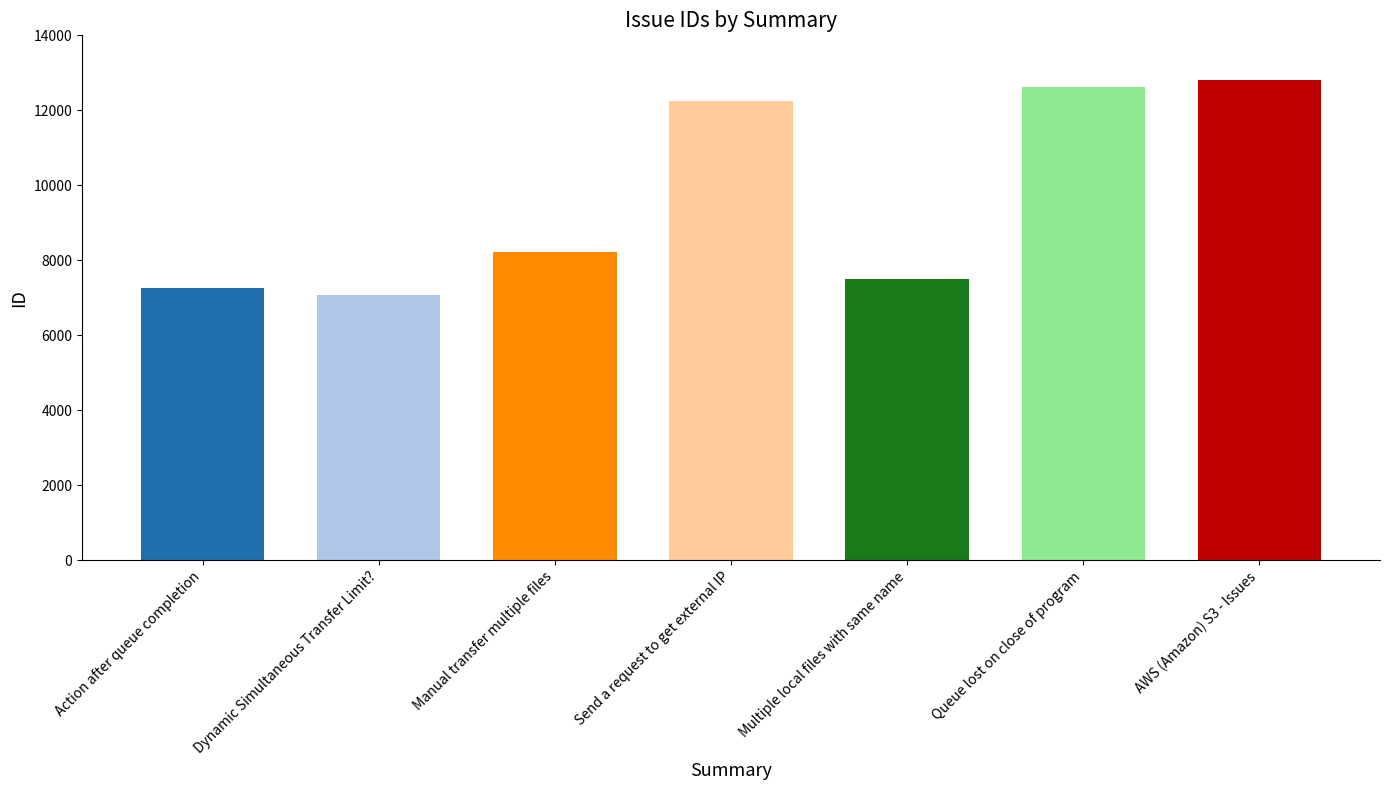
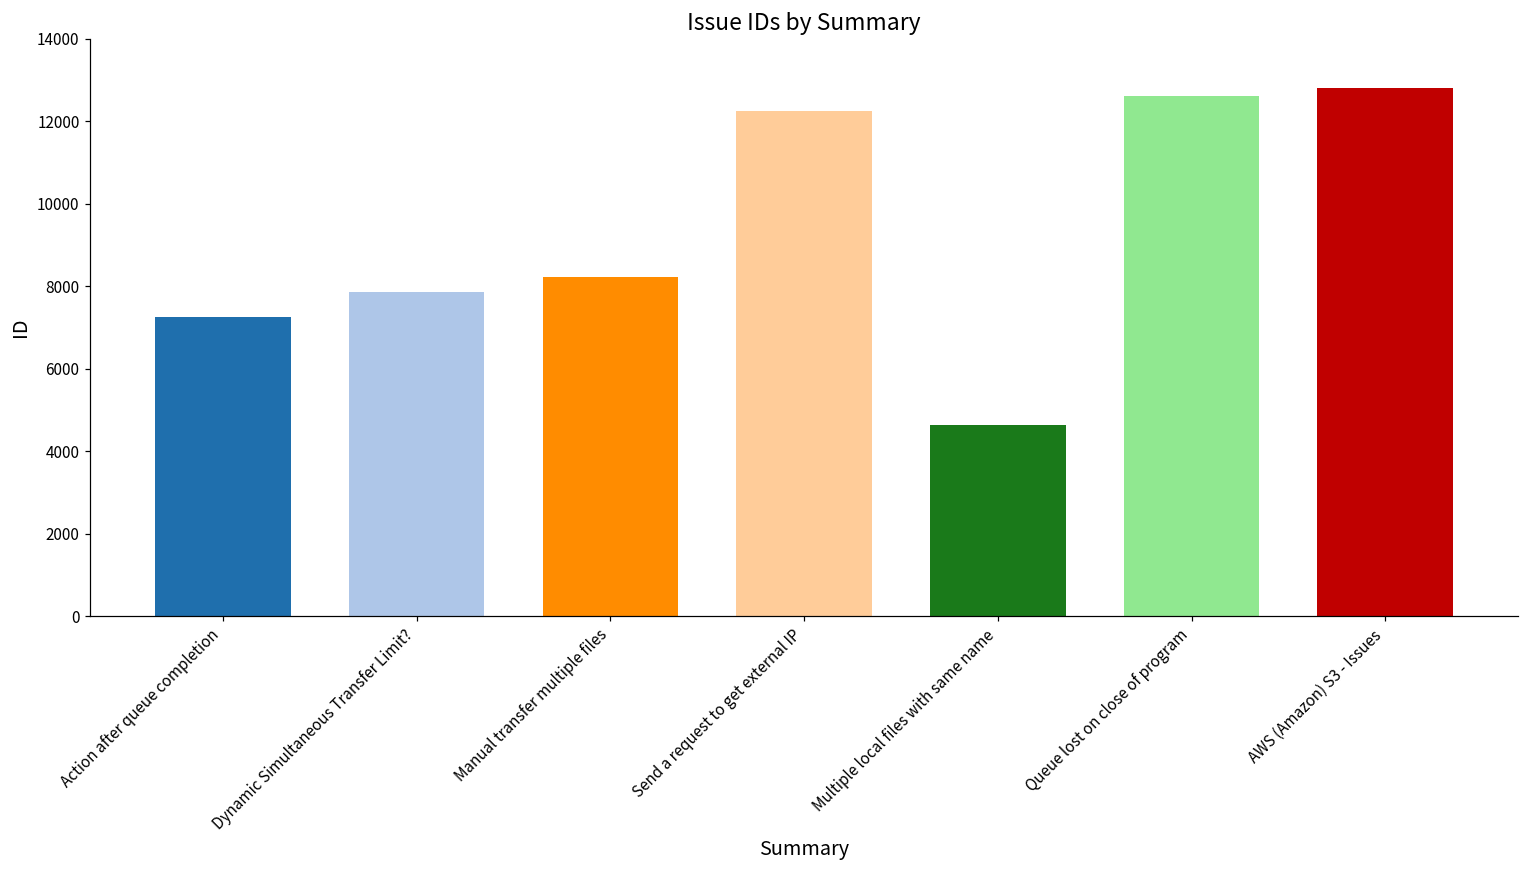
  {
    "Action after queue completion": 7300,
-   "Dynamic Simultaneous Transfer Limit?": 7100,
+   "Dynamic Simultaneous Transfer Limit?": 7900,
    "Manual transfer multiple files": 8200,
    "Send a request to get external IP": 12300,
-   "Multiple local files with same name": 7500,
+   "Multiple local files with same name": 4600,
    "Queue lost on close of program": 12600,
    "AWS (Amazon) S3 - Issues": 12800
  }
